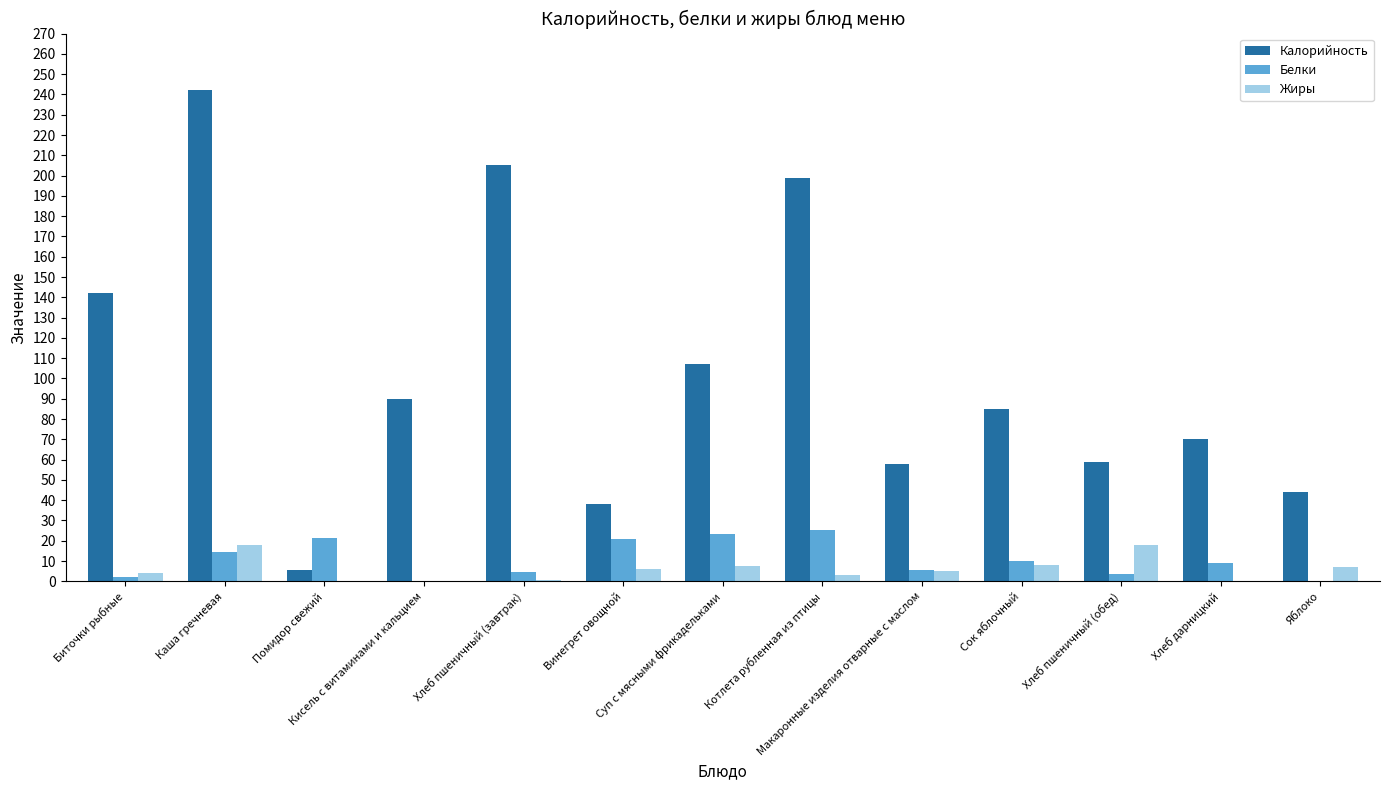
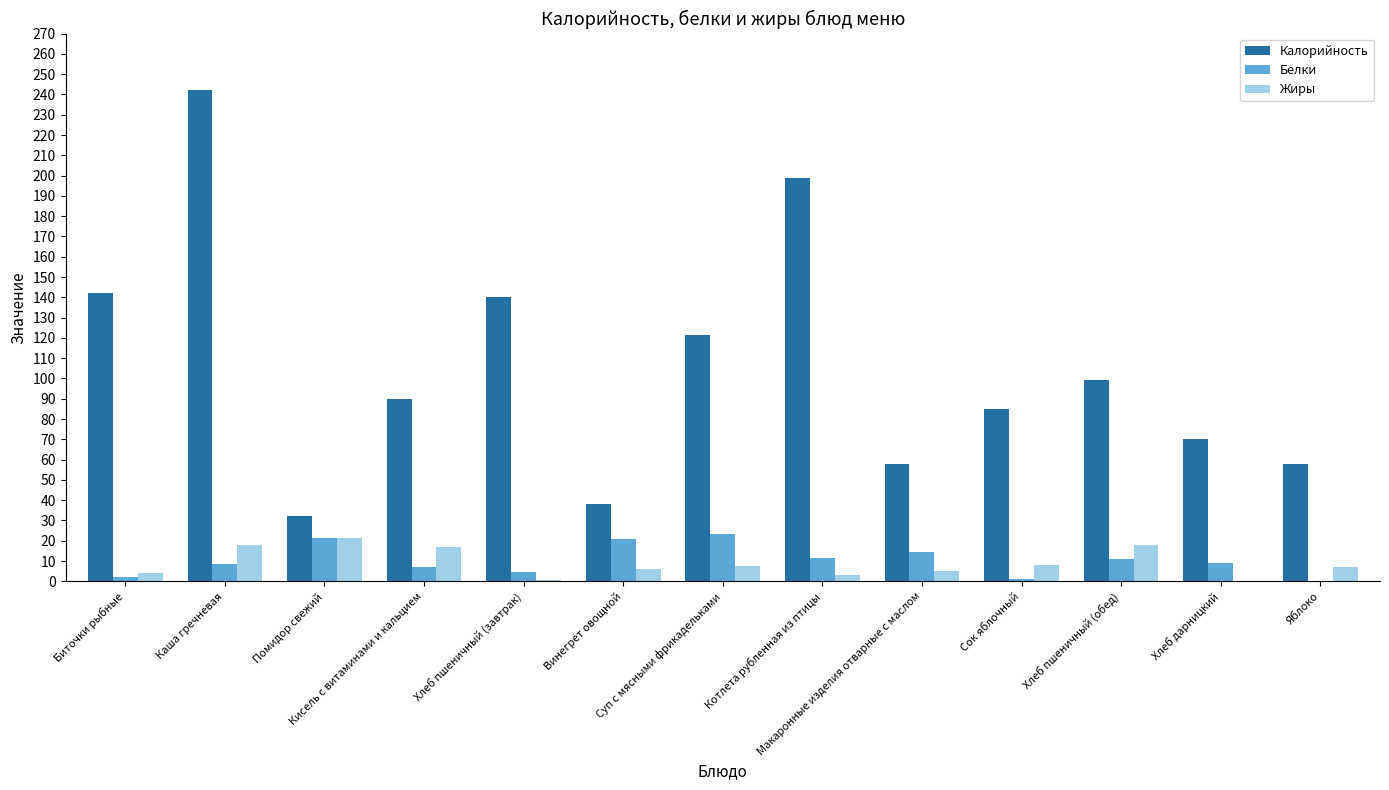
  {
    "Калорийность": {
      "Биточки рыбные": 142,
      "Каша гречневая": 242,
-     "Помидор свежий": 6,
+     "Помидор свежий": 32,
      "Кисель с витаминами и кальцием": 90,
-     "Хлеб пшеничный (завтрак)": 205,
+     "Хлеб пшеничный (завтрак)": 140,
      "Винегрет овощной": 38,
-     "Суп с мясными фрикадельками": 107,
+     "Суп с мясными фрикадельками": 122,
      "Котлета рубленная из птицы": 199,
      "Макаронные изделия отварные с маслом": 58,
      "Сок яблочный": 85,
-     "Хлеб пшеничный (обед)": 59,
+     "Хлеб пшеничный (обед)": 99,
      "Хлеб дарницкий": 70,
-     "Яблоко": 44
+     "Яблоко": 58
    },
    "Белки": {
      "Биточки рыбные": 2,
-     "Каша гречневая": 15,
+     "Каша гречневая": 9,
      "Помидор свежий": 21,
-     "Кисель с витаминами и кальцием": 0,
+     "Кисель с витаминами и кальцием": 7,
      "Хлеб пшеничный (завтрак)": 5,
      "Винегрет овощной": 21,
      "Суп с мясными фрикадельками": 23,
-     "Котлета рубленная из птицы": 25,
-     "Макаронные изделия отварные с маслом": 6,
-     "Сок яблочный": 10,
-     "Хлеб пшеничный (обед)": 3,
+     "Котлета рубленная из птицы": 12,
+     "Макаронные изделия отварные с маслом": 14,
+     "Сок яблочный": 1,
+     "Хлеб пшеничный (обед)": 11,
      "Хлеб дарницкий": 9
    },
    "Жиры": {
      "Биточки рыбные": 4,
      "Каша гречневая": 18,
-     "Помидор свежий": 0,
-     "Кисель с витаминами и кальцием": 0,
+     "Помидор свежий": 21,
+     "Кисель с витаминами и кальцием": 17,
      "Винегрет овощной": 6,
      "Суп с мясными фрикадельками": 8,
      "Котлета рубленная из птицы": 3,
      "Макаронные изделия отварные с маслом": 5,
      "Сок яблочный": 8,
      "Хлеб пшеничный (обед)": 18,
      "Яблоко": 7
    }
  }
